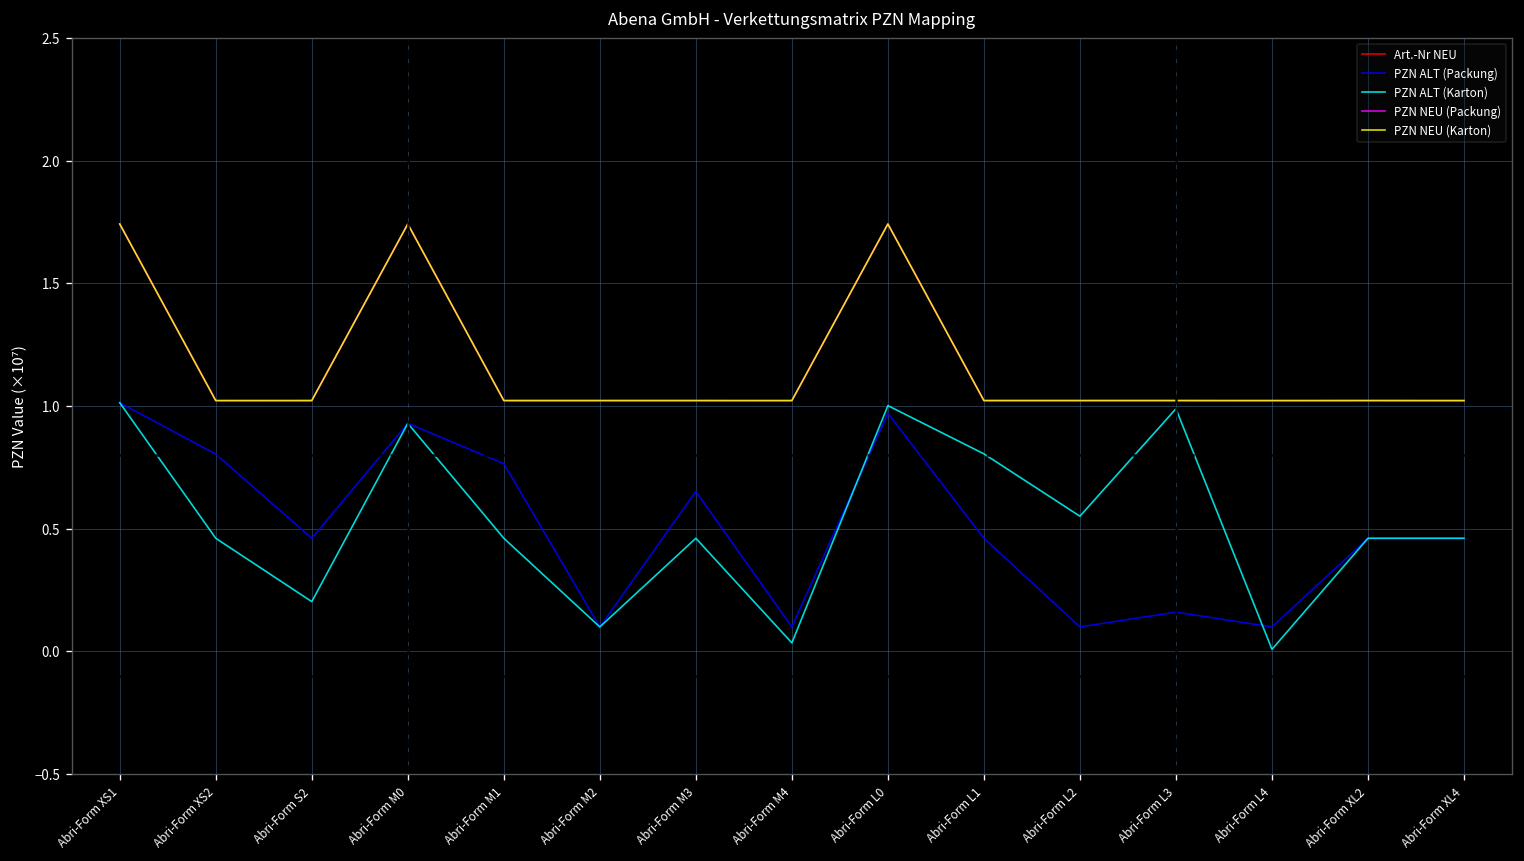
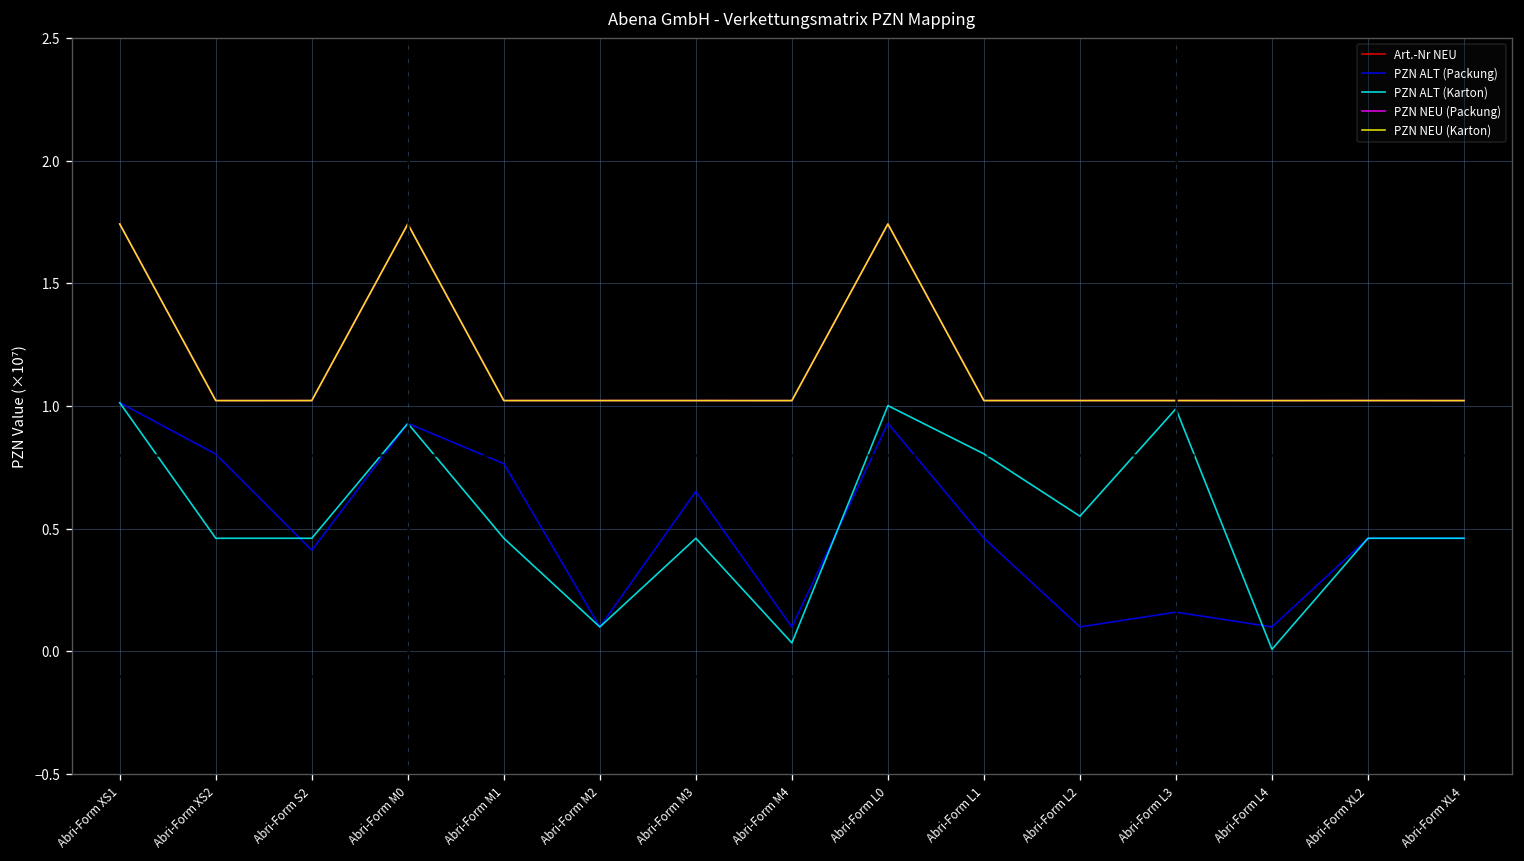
  {
    "PZN ALT (Packung)": {
      "Abri-Form XS2": 0.80,
-     "Abri-Form S2": 0.46,
+     "Abri-Form S2": 0.41,
      "Abri-Form M1": 0.76,
      "Abri-Form M3": 0.65,
      "Abri-Form M4": 0.10,
-     "Abri-Form L0": 0.97,
+     "Abri-Form L0": 0.93,
      "Abri-Form L1": 0.46,
      "Abri-Form L2": 0.10,
      "Abri-Form L3": 0.16,
      "Abri-Form L4": 0.10
    },
    "PZN ALT (Karton)": {
      "Abri-Form XS2": 0.46,
-     "Abri-Form S2": 0.20,
+     "Abri-Form S2": 0.46,
      "Abri-Form M1": 0.46,
      "Abri-Form M3": 0.46,
      "Abri-Form M4": 0.03,
      "Abri-Form L0": 1.00,
      "Abri-Form L1": 0.80,
      "Abri-Form L2": 0.55,
      "Abri-Form L3": 0.99,
      "Abri-Form L4": 0.01
    },
    "PZN NEU (Karton)": {
      "Abri-Form XS1": 1.74,
      "Abri-Form XS2": 1.02,
      "Abri-Form S2": 1.02,
      "Abri-Form M0": 1.74,
      "Abri-Form M1": 1.02,
      "Abri-Form M2": 1.02,
      "Abri-Form M3": 1.02,
      "Abri-Form M4": 1.02,
      "Abri-Form L0": 1.74,
      "Abri-Form L1": 1.02,
      "Abri-Form L2": 1.02,
      "Abri-Form L3": 1.02,
      "Abri-Form L4": 1.02,
      "Abri-Form XL2": 1.02,
      "Abri-Form XL4": 1.02
    }
  }
